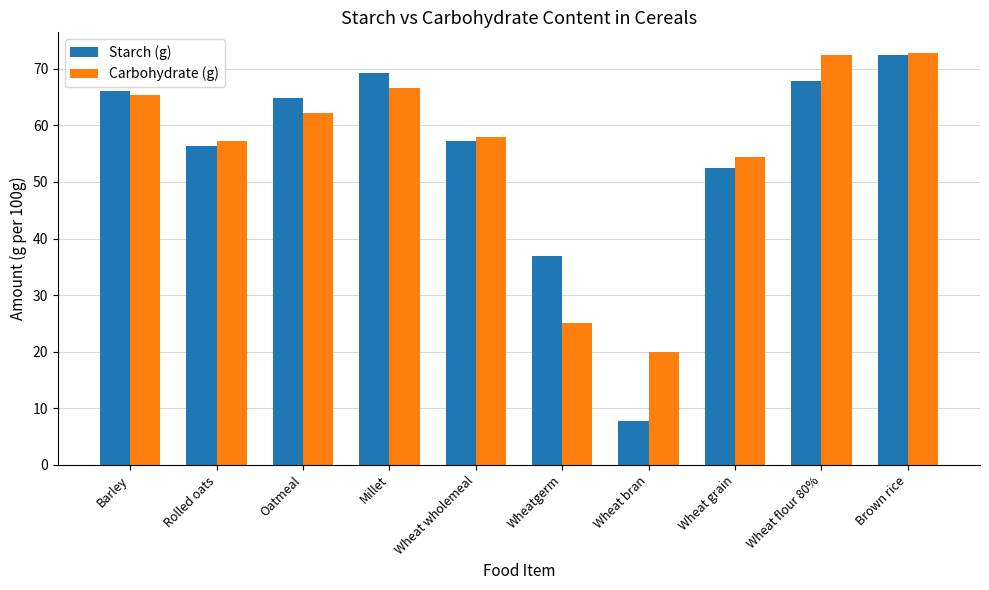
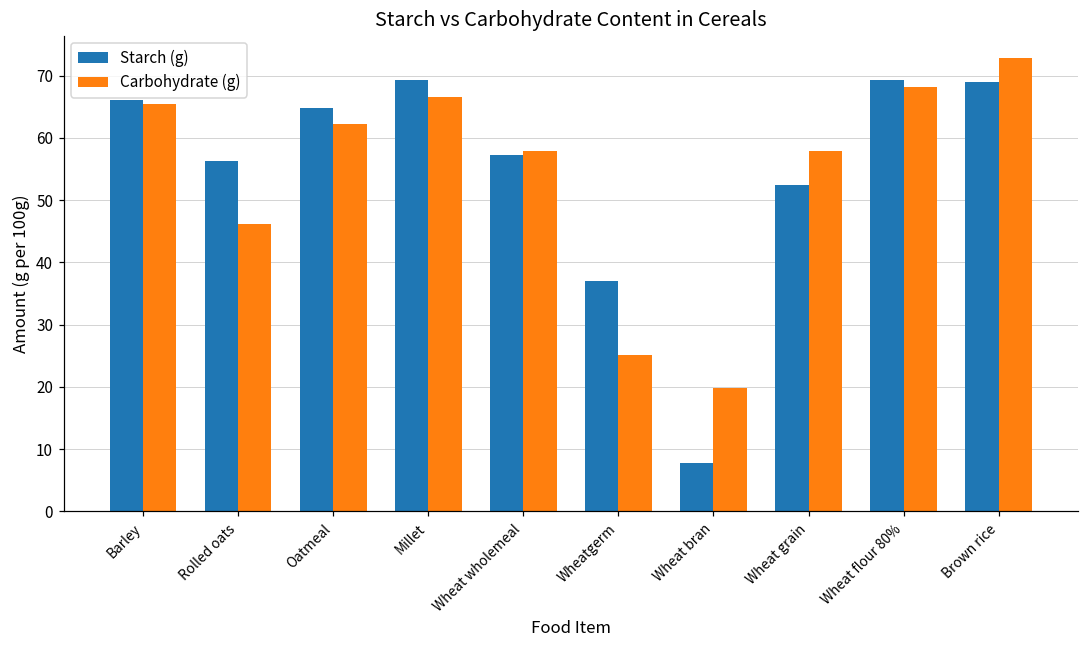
  {
    "Starch (g)": {
      "Barley": 66,
      "Rolled oats": 56,
      "Oatmeal": 65,
      "Millet": 69,
      "Wheat wholemeal": 57,
      "Wheatgerm": 37,
      "Wheat bran": 8,
      "Wheat grain": 52,
-     "Wheat flour 80%": 68,
-     "Brown rice": 72
+     "Wheat flour 80%": 69,
+     "Brown rice": 69
    },
    "Carbohydrate (g)": {
      "Barley": 65,
-     "Rolled oats": 57,
+     "Rolled oats": 46,
      "Oatmeal": 62,
      "Millet": 67,
      "Wheat wholemeal": 58,
      "Wheatgerm": 25,
      "Wheat bran": 20,
-     "Wheat grain": 54,
-     "Wheat flour 80%": 73,
+     "Wheat grain": 58,
+     "Wheat flour 80%": 68,
      "Brown rice": 73
    }
  }
